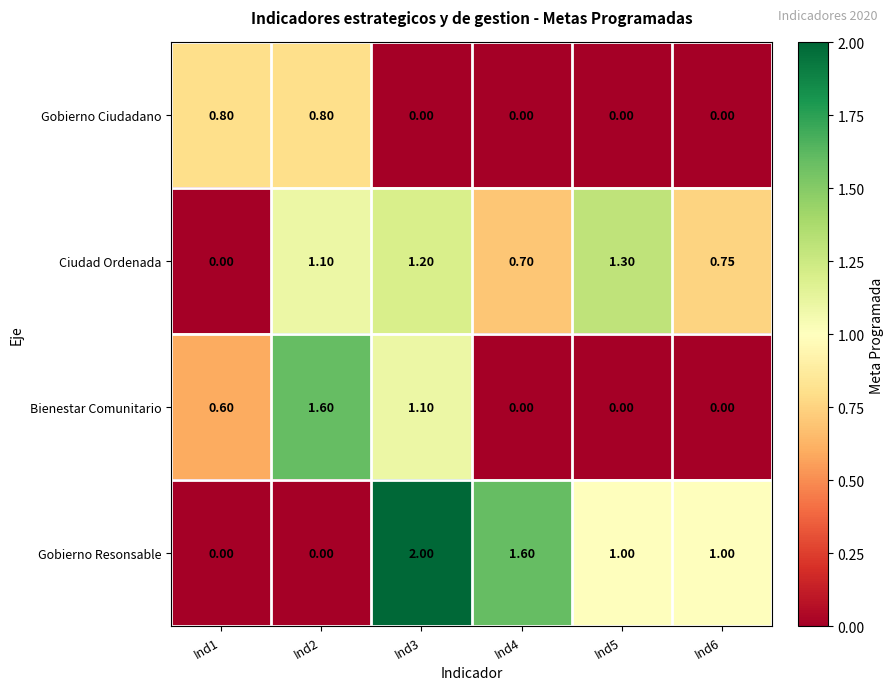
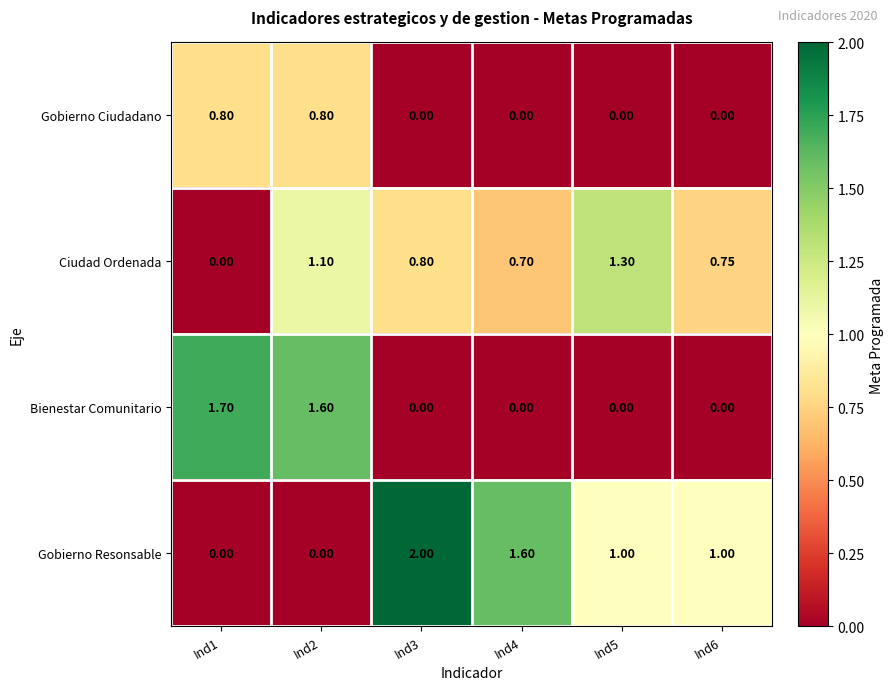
  {
    "Gobierno Ciudadano": {
      "Ind1": 0.80,
      "Ind2": 0.80,
      "Ind3": 0.00,
      "Ind4": 0.00,
      "Ind5": 0.00,
      "Ind6": 0.00
    },
    "Ciudad Ordenada": {
      "Ind1": 0.00,
      "Ind2": 1.10,
-     "Ind3": 1.20,
+     "Ind3": 0.80,
      "Ind4": 0.70,
      "Ind5": 1.30,
      "Ind6": 0.75
    },
    "Bienestar Comunitario": {
-     "Ind1": 0.60,
+     "Ind1": 1.70,
      "Ind2": 1.60,
-     "Ind3": 1.10,
+     "Ind3": 0.00,
      "Ind4": 0.00,
      "Ind5": 0.00,
      "Ind6": 0.00
    },
    "Gobierno Resonsable": {
      "Ind1": 0.00,
      "Ind2": 0.00,
      "Ind3": 2.00,
      "Ind4": 1.60,
      "Ind5": 1.00,
      "Ind6": 1.00
    }
  }
